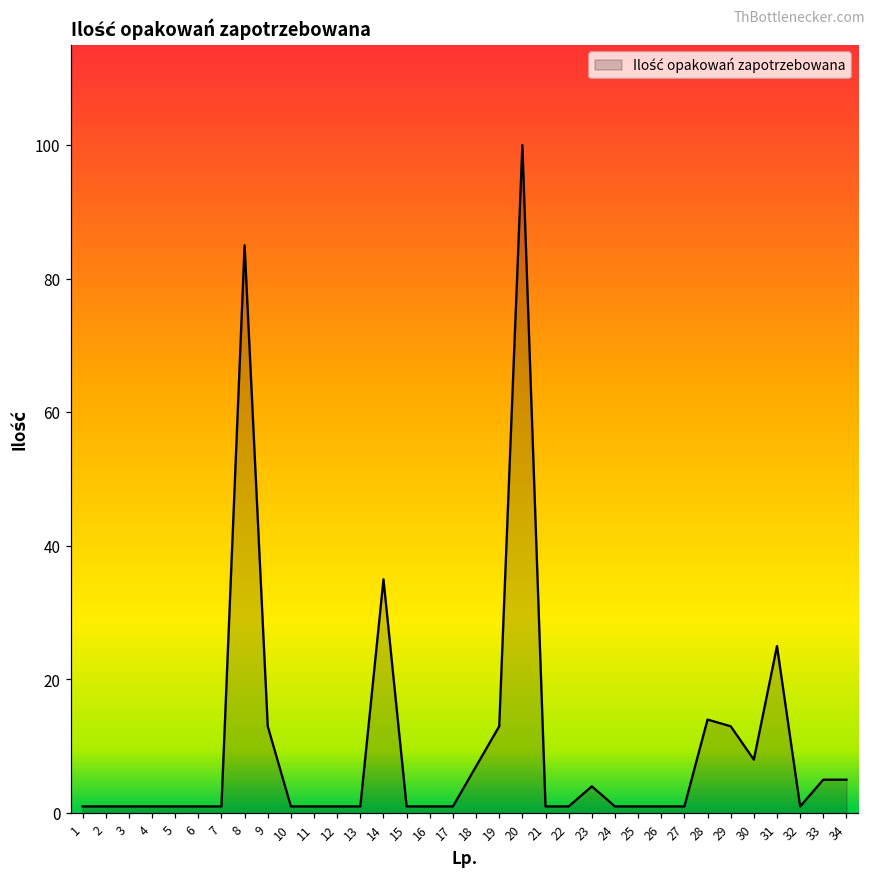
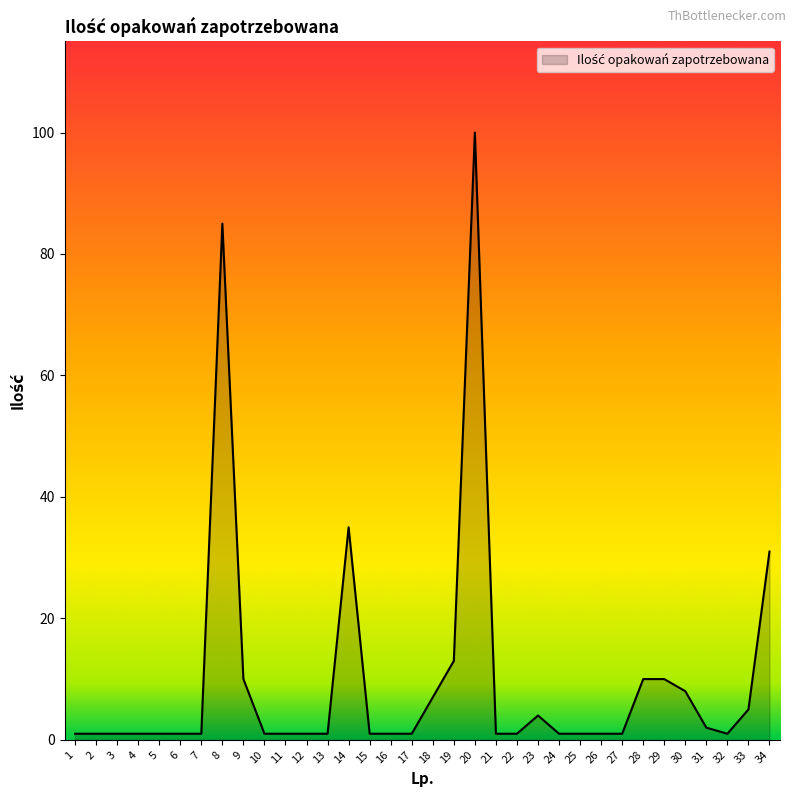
  {
    "1": 1,
    "2": 1,
    "3": 1,
    "4": 1,
    "5": 1,
    "6": 1,
    "7": 1,
    "8": 85,
-   "9": 13,
+   "9": 10,
    "10": 1,
    "11": 1,
    "12": 1,
    "13": 1,
    "14": 35,
    "15": 1,
    "16": 1,
    "17": 1,
    "18": 7,
    "19": 13,
    "20": 100,
    "21": 1,
    "22": 1,
    "23": 4,
    "24": 1,
    "25": 1,
    "26": 1,
    "27": 1,
-   "28": 14,
-   "29": 13,
+   "28": 10,
+   "29": 10,
    "30": 8,
-   "31": 25,
+   "31": 2,
    "32": 1,
    "33": 5,
-   "34": 5
+   "34": 31
  }
